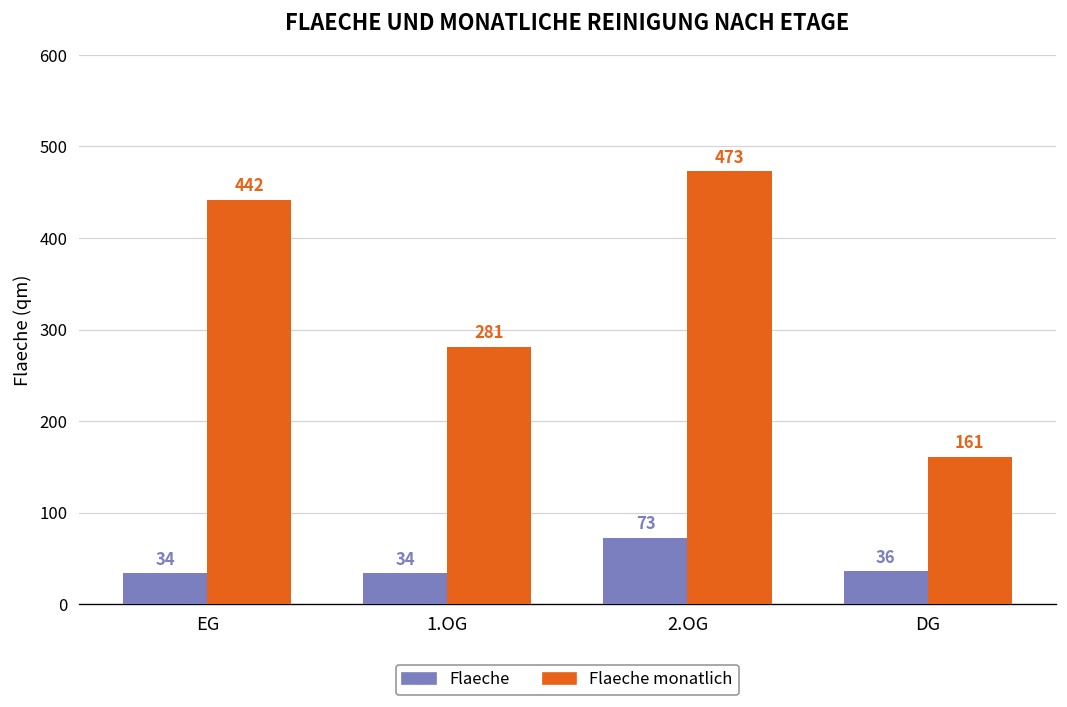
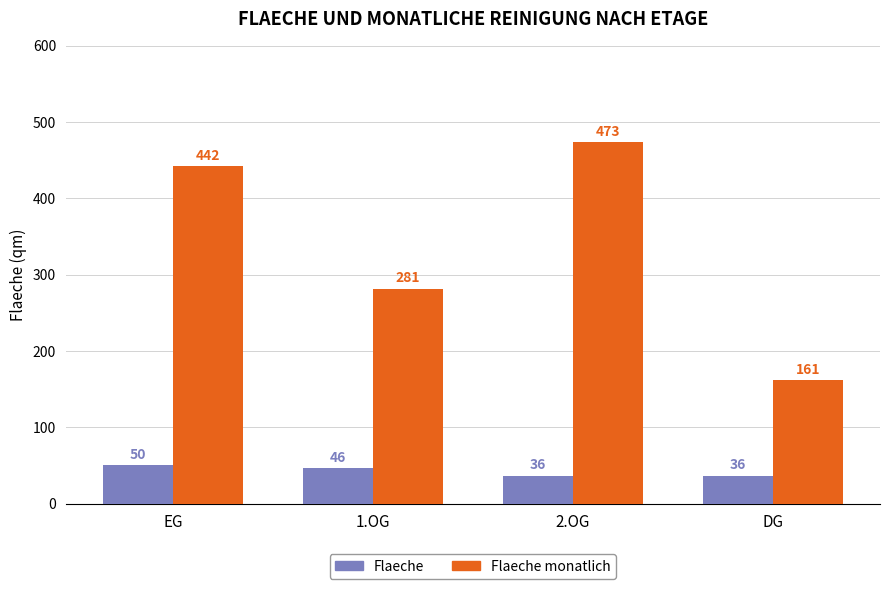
  {
    "Flaeche": {
-     "EG": 34,
-     "1.OG": 34,
-     "2.OG": 73,
+     "EG": 50,
+     "1.OG": 46,
+     "2.OG": 36,
      "DG": 36
    },
    "Flaeche monatlich": {
      "EG": 442,
      "1.OG": 281,
      "2.OG": 473,
      "DG": 161
    }
  }
